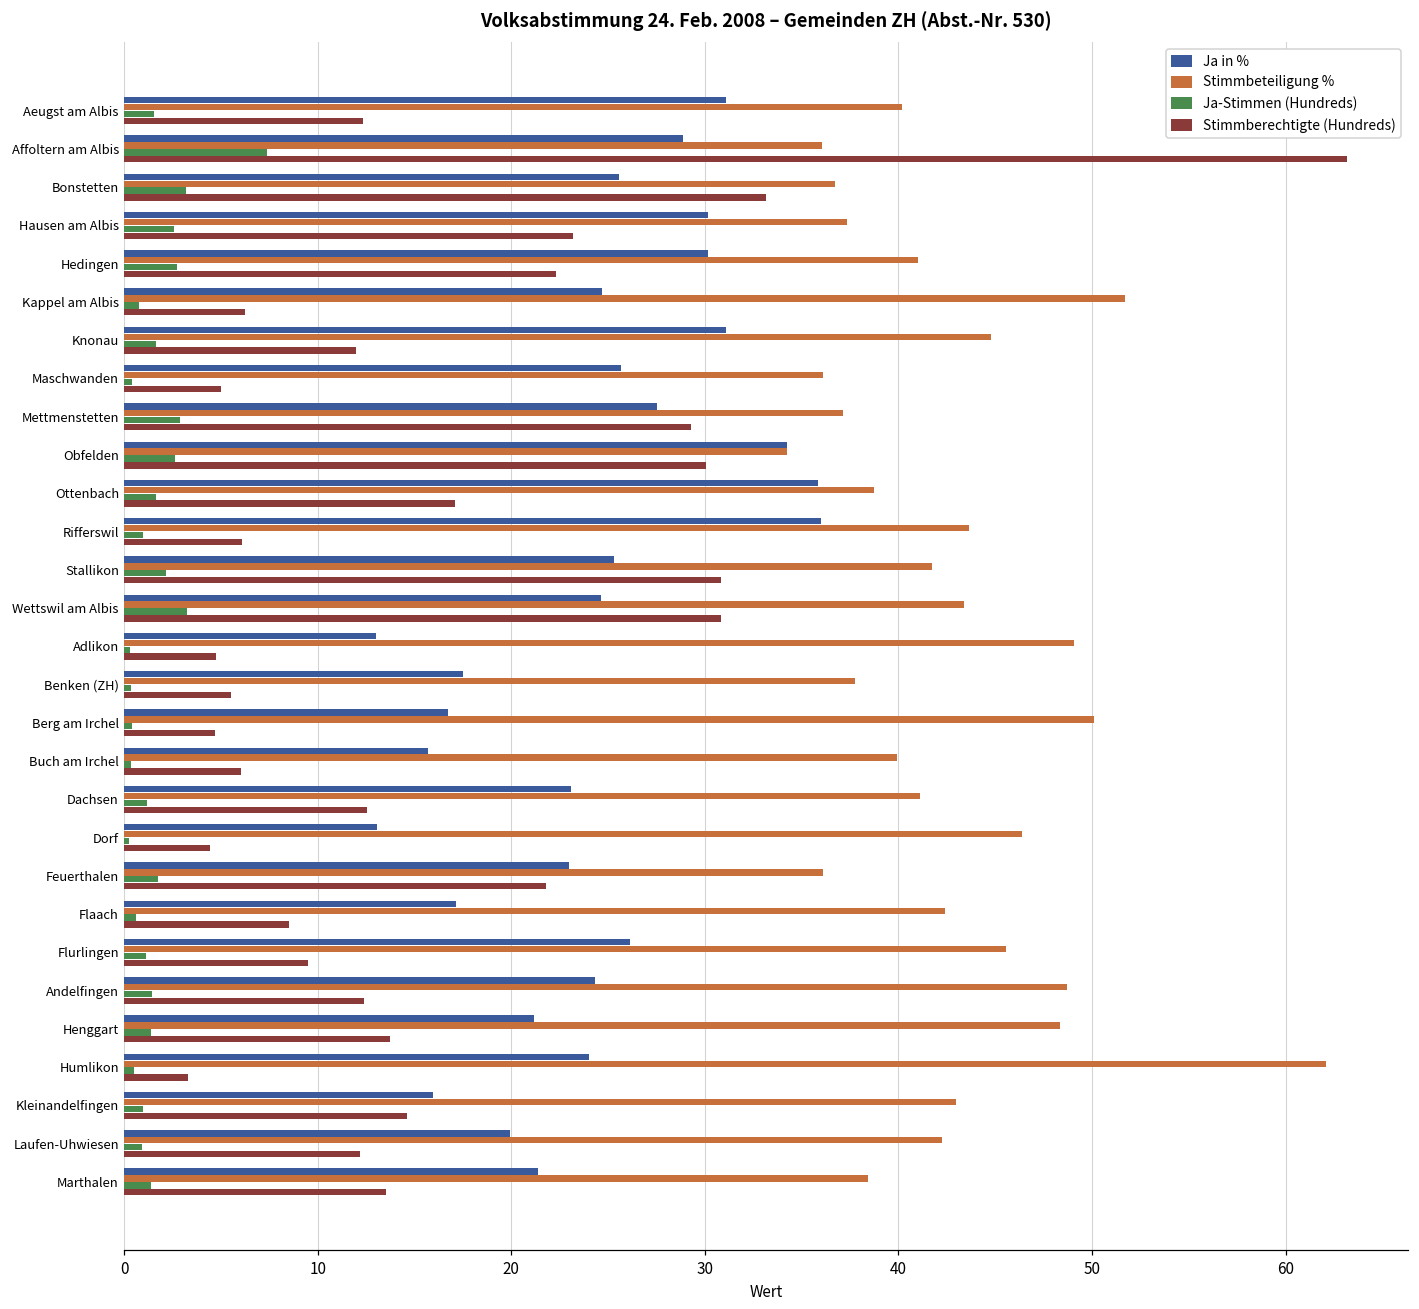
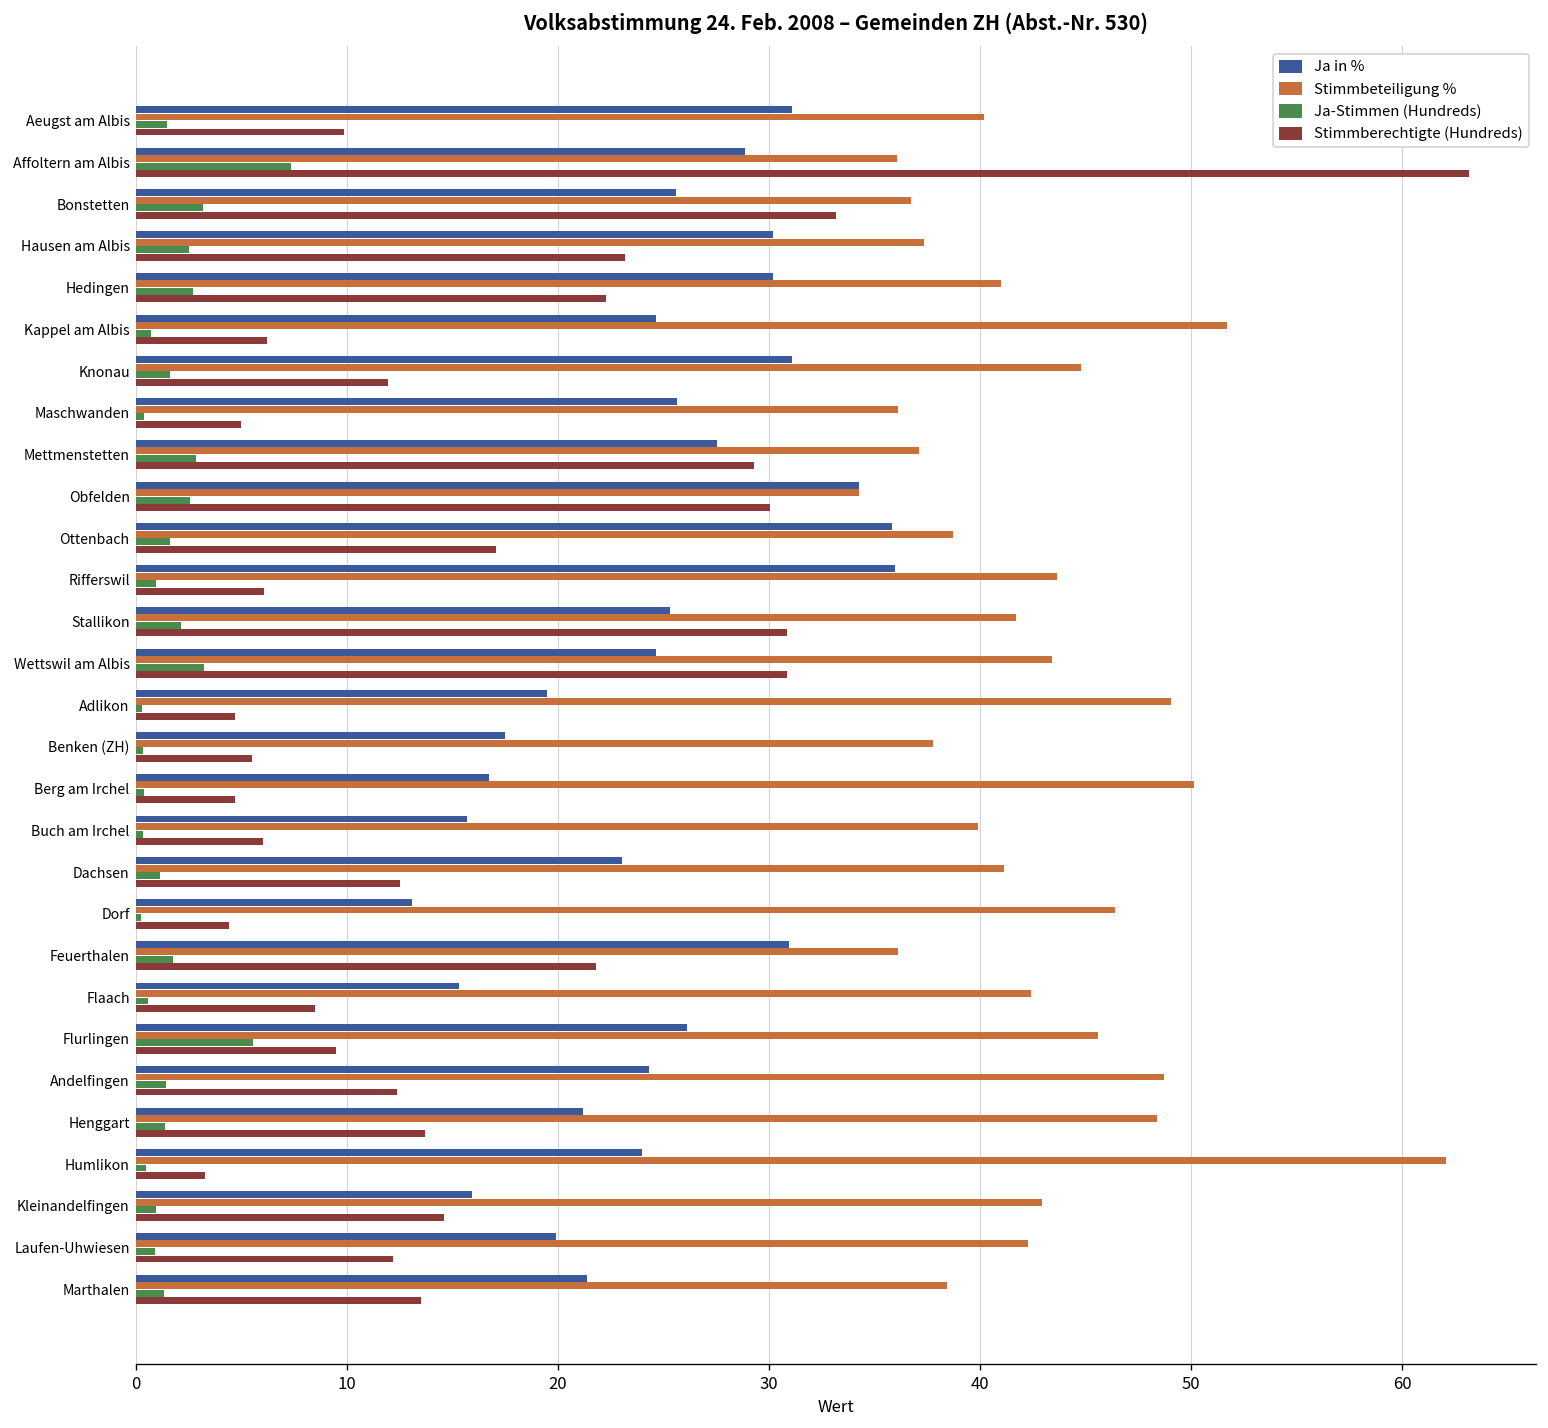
  {
    "Ja in %": {
      "Aeugst am Albis": 31.1,
      "Affoltern am Albis": 28.9,
      "Bonstetten": 25.6,
      "Hausen am Albis": 30.2,
      "Hedingen": 30.2,
      "Kappel am Albis": 24.7,
      "Knonau": 31.1,
      "Maschwanden": 25.6,
      "Mettmenstetten": 27.5,
      "Obfelden": 34.3,
      "Ottenbach": 35.8,
      "Rifferswil": 36.0,
      "Stallikon": 25.3,
      "Wettswil am Albis": 24.6,
-     "Adlikon": 13.0,
+     "Adlikon": 19.5,
      "Benken (ZH)": 17.5,
      "Berg am Irchel": 16.7,
      "Buch am Irchel": 15.7,
      "Dachsen": 23.1,
      "Dorf": 13.1,
-     "Feuerthalen": 23.0,
-     "Flaach": 17.1,
+     "Feuerthalen": 30.9,
+     "Flaach": 15.3,
      "Flurlingen": 26.1,
      "Andelfingen": 24.3,
      "Henggart": 21.2,
      "Humlikon": 24.0,
      "Kleinandelfingen": 15.9,
      "Laufen-Uhwiesen": 19.9,
      "Marthalen": 21.4
    },
    "Stimmbeteiligung %": {
      "Aeugst am Albis": 40.2,
      "Affoltern am Albis": 36.1,
      "Bonstetten": 36.7,
      "Hausen am Albis": 37.4,
      "Hedingen": 41.0,
      "Kappel am Albis": 51.7,
      "Knonau": 44.8,
      "Maschwanden": 36.1,
      "Mettmenstetten": 37.1,
      "Obfelden": 34.3,
      "Ottenbach": 38.7,
      "Rifferswil": 43.7,
      "Stallikon": 41.7,
      "Wettswil am Albis": 43.4,
      "Adlikon": 49.1,
      "Benken (ZH)": 37.8,
      "Berg am Irchel": 50.1,
      "Buch am Irchel": 39.9,
      "Dachsen": 41.1,
      "Dorf": 46.4,
      "Feuerthalen": 36.1,
      "Flaach": 42.4,
      "Flurlingen": 45.6,
      "Andelfingen": 48.7,
      "Henggart": 48.4,
      "Humlikon": 62.1,
      "Kleinandelfingen": 43.0,
      "Laufen-Uhwiesen": 42.3,
      "Marthalen": 38.4
    },
    "Ja-Stimmen (Hundreds)": {
      "Aeugst am Albis": 1.5,
      "Affoltern am Albis": 7.4,
      "Bonstetten": 3.2,
      "Hausen am Albis": 2.6,
      "Hedingen": 2.7,
      "Kappel am Albis": 0.7,
      "Knonau": 1.6,
      "Maschwanden": 0.4,
      "Mettmenstetten": 2.9,
      "Obfelden": 2.6,
      "Ottenbach": 1.6,
      "Rifferswil": 1.0,
      "Stallikon": 2.2,
      "Wettswil am Albis": 3.3,
      "Adlikon": 0.3,
      "Benken (ZH)": 0.4,
      "Berg am Irchel": 0.4,
      "Buch am Irchel": 0.4,
      "Dachsen": 1.2,
      "Dorf": 0.3,
      "Feuerthalen": 1.8,
      "Flaach": 0.6,
-     "Flurlingen": 1.1,
+     "Flurlingen": 5.6,
      "Andelfingen": 1.5,
      "Henggart": 1.4,
      "Humlikon": 0.5,
      "Kleinandelfingen": 1.0,
      "Laufen-Uhwiesen": 0.9,
      "Marthalen": 1.4
    },
    "Stimmberechtigte (Hundreds)": {
-     "Aeugst am Albis": 12.3,
+     "Aeugst am Albis": 9.9,
      "Affoltern am Albis": 63.2,
      "Bonstetten": 33.2,
      "Hausen am Albis": 23.2,
      "Hedingen": 22.3,
      "Kappel am Albis": 6.2,
      "Knonau": 12.0,
      "Maschwanden": 5.0,
      "Mettmenstetten": 29.3,
      "Obfelden": 30.1,
      "Ottenbach": 17.1,
      "Rifferswil": 6.1,
      "Stallikon": 30.8,
      "Wettswil am Albis": 30.8,
      "Adlikon": 4.7,
      "Benken (ZH)": 5.5,
      "Berg am Irchel": 4.7,
      "Buch am Irchel": 6.0,
      "Dachsen": 12.5,
      "Dorf": 4.4,
      "Feuerthalen": 21.8,
      "Flaach": 8.5,
      "Flurlingen": 9.5,
      "Andelfingen": 12.4,
      "Henggart": 13.7,
      "Humlikon": 3.3,
      "Kleinandelfingen": 14.6,
      "Laufen-Uhwiesen": 12.2,
      "Marthalen": 13.5
    }
  }
